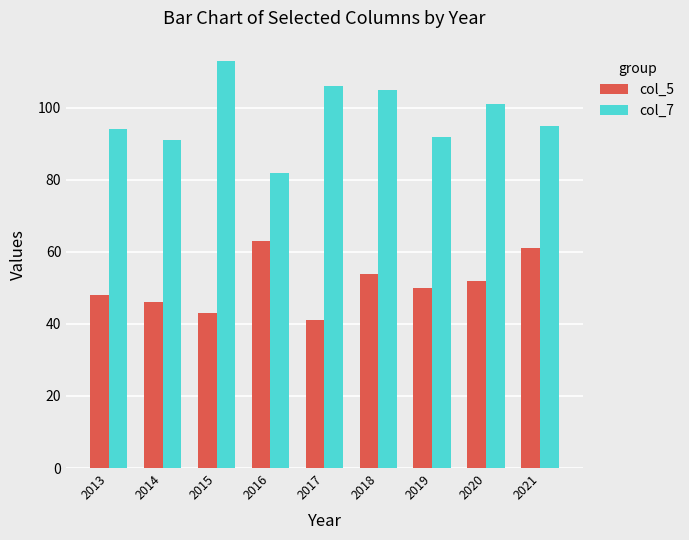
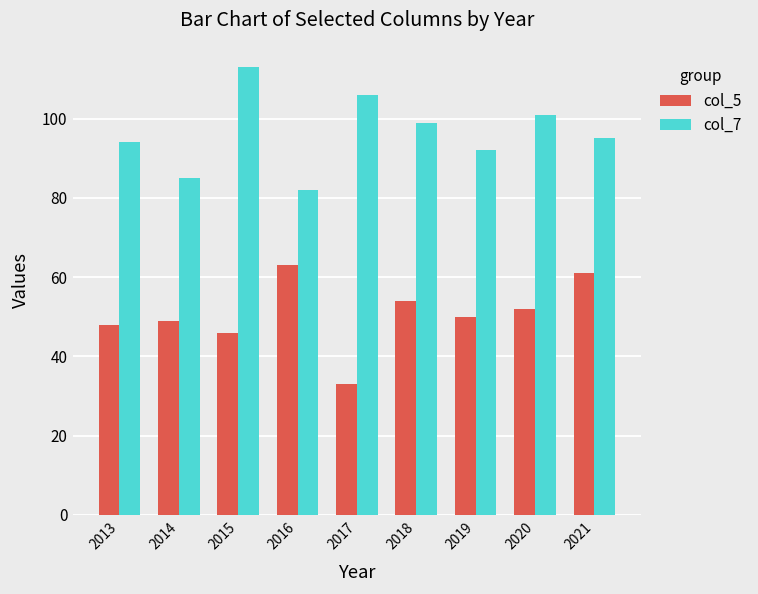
  {
    "col_5": {
      "2013": 48,
-     "2014": 46,
-     "2015": 43,
+     "2014": 49,
+     "2015": 46,
      "2016": 63,
-     "2017": 41,
+     "2017": 33,
      "2018": 54,
      "2019": 50,
      "2020": 52,
      "2021": 61
    },
    "col_7": {
      "2013": 94,
-     "2014": 91,
+     "2014": 85,
      "2015": 113,
      "2016": 82,
      "2017": 106,
-     "2018": 105,
+     "2018": 99,
      "2019": 92,
      "2020": 101,
      "2021": 95
    }
  }
